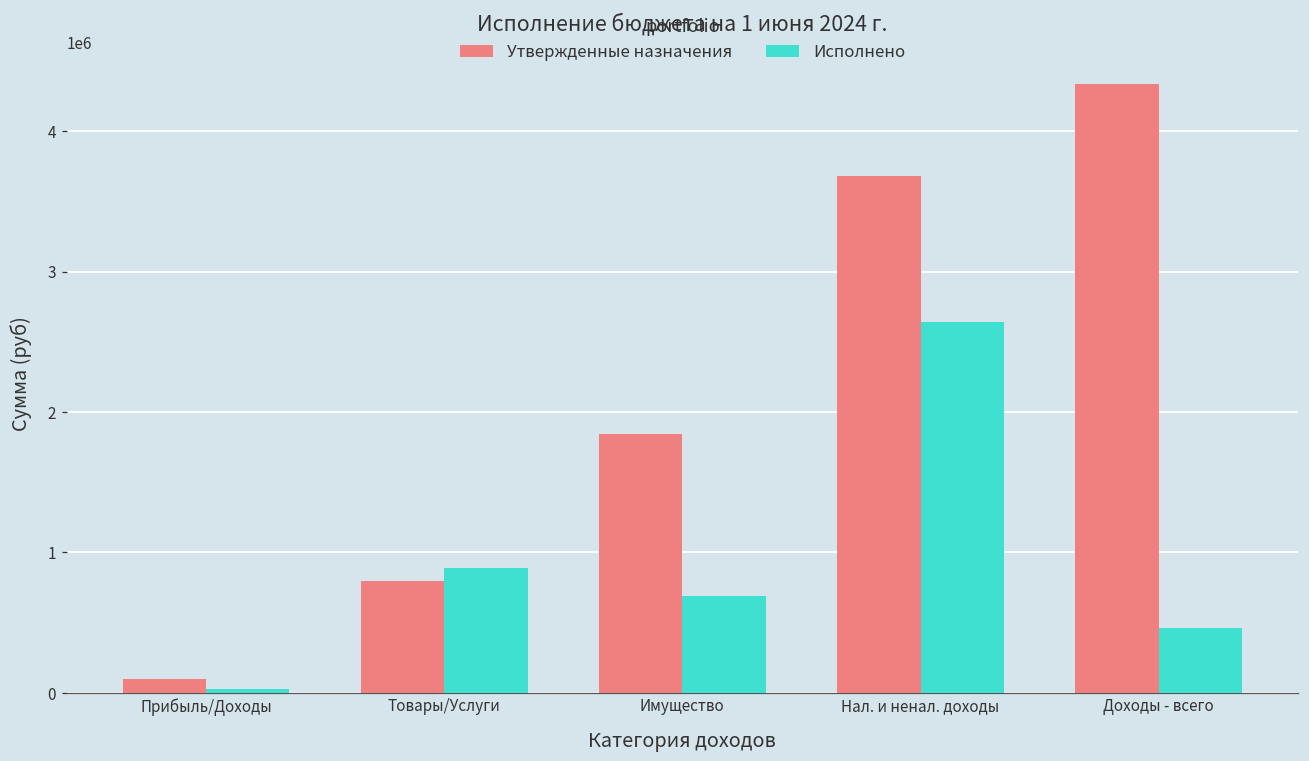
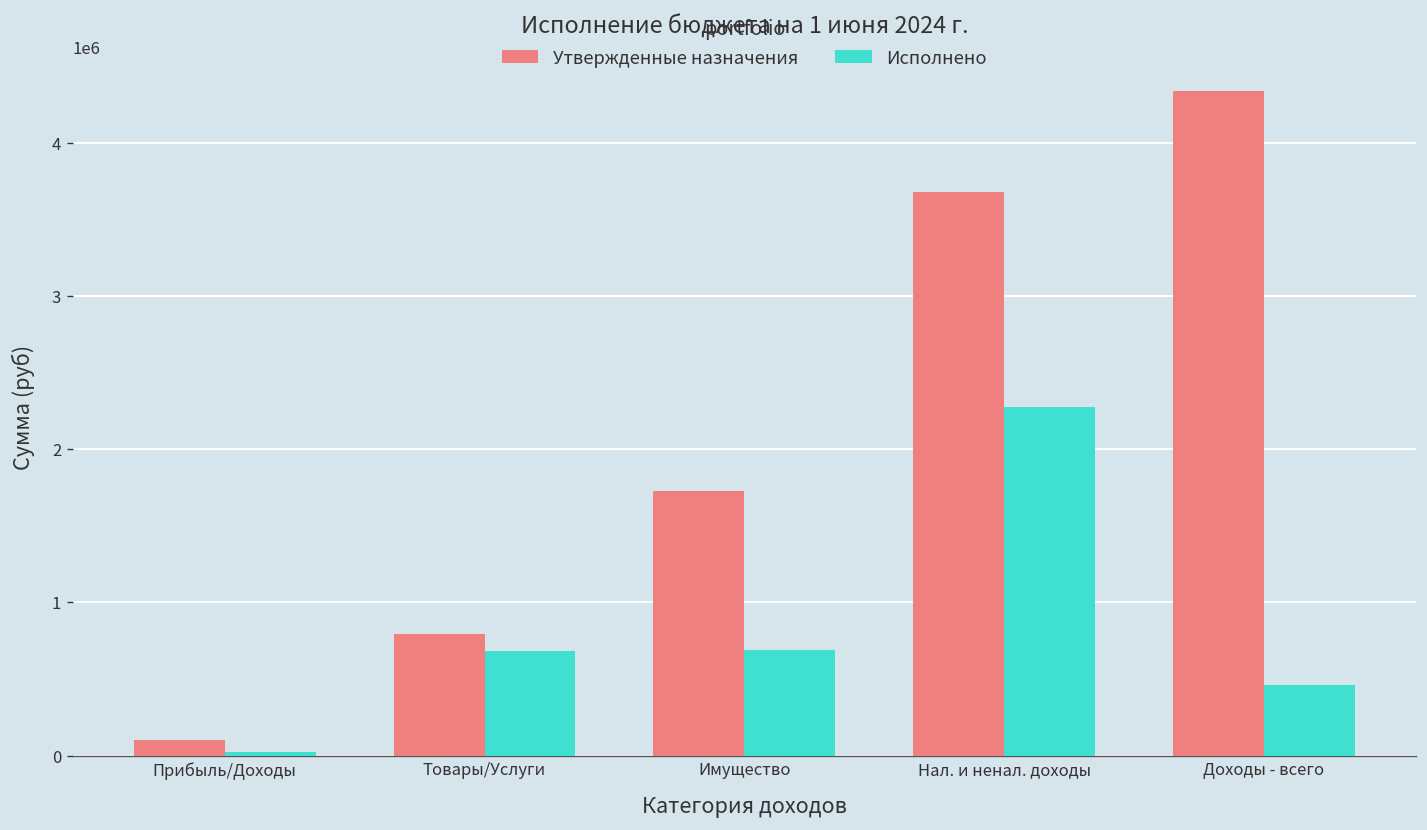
  {
    "Утвержденные назначения": {
      "Прибыль/Доходы": 100000,
      "Товары/Услуги": 790000,
-     "Имущество": 1850000,
+     "Имущество": 1730000,
      "Нал. и ненал. доходы": 3680000,
      "Доходы - всего": 4340000
    },
    "Исполнено": {
      "Прибыль/Доходы": 30000,
-     "Товары/Услуги": 890000,
+     "Товары/Услуги": 680000,
      "Имущество": 690000,
-     "Нал. и ненал. доходы": 2640000,
+     "Нал. и ненал. доходы": 2280000,
      "Доходы - всего": 460000
    }
  }
